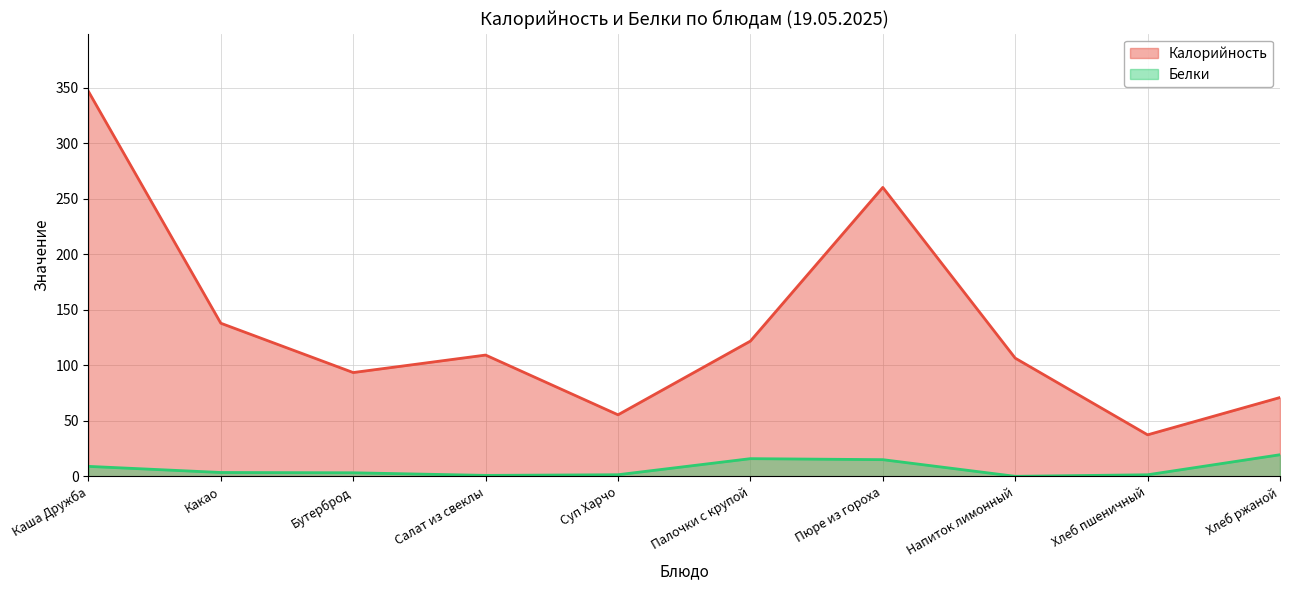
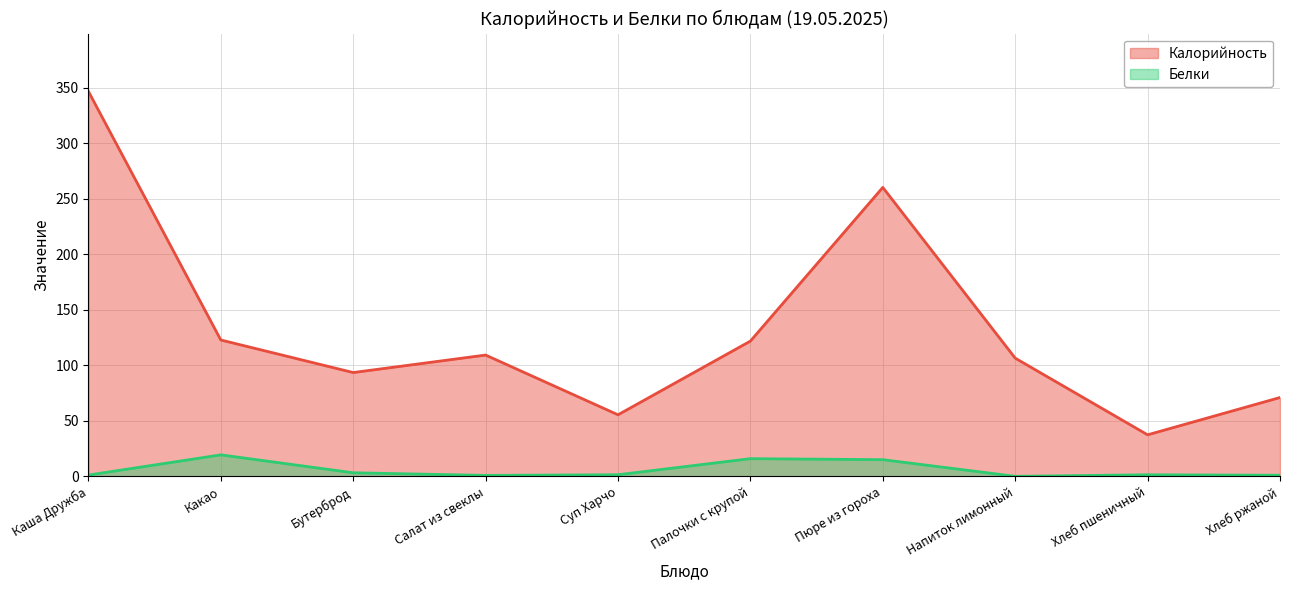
  {
    "Калорийность": {
      "Каша Дружба": 347,
-     "Какао": 138,
+     "Какао": 123,
      "Бутерброд": 94,
      "Салат из свеклы": 109,
      "Суп Харчо": 56,
      "Палочки с крупой": 122,
      "Пюре из гороха": 260,
      "Напиток лимонный": 107,
      "Хлеб пшеничный": 38,
      "Хлеб ржаной": 71
    },
    "Белки": {
-     "Каша Дружба": 9,
-     "Какао": 4,
+     "Каша Дружба": 1,
+     "Какао": 19,
      "Бутерброд": 3,
      "Салат из свеклы": 1,
      "Суп Харчо": 2,
      "Палочки с крупой": 16,
      "Пюре из гороха": 15,
      "Напиток лимонный": 0,
      "Хлеб пшеничный": 2,
-     "Хлеб ржаной": 20
+     "Хлеб ржаной": 1
    }
  }
